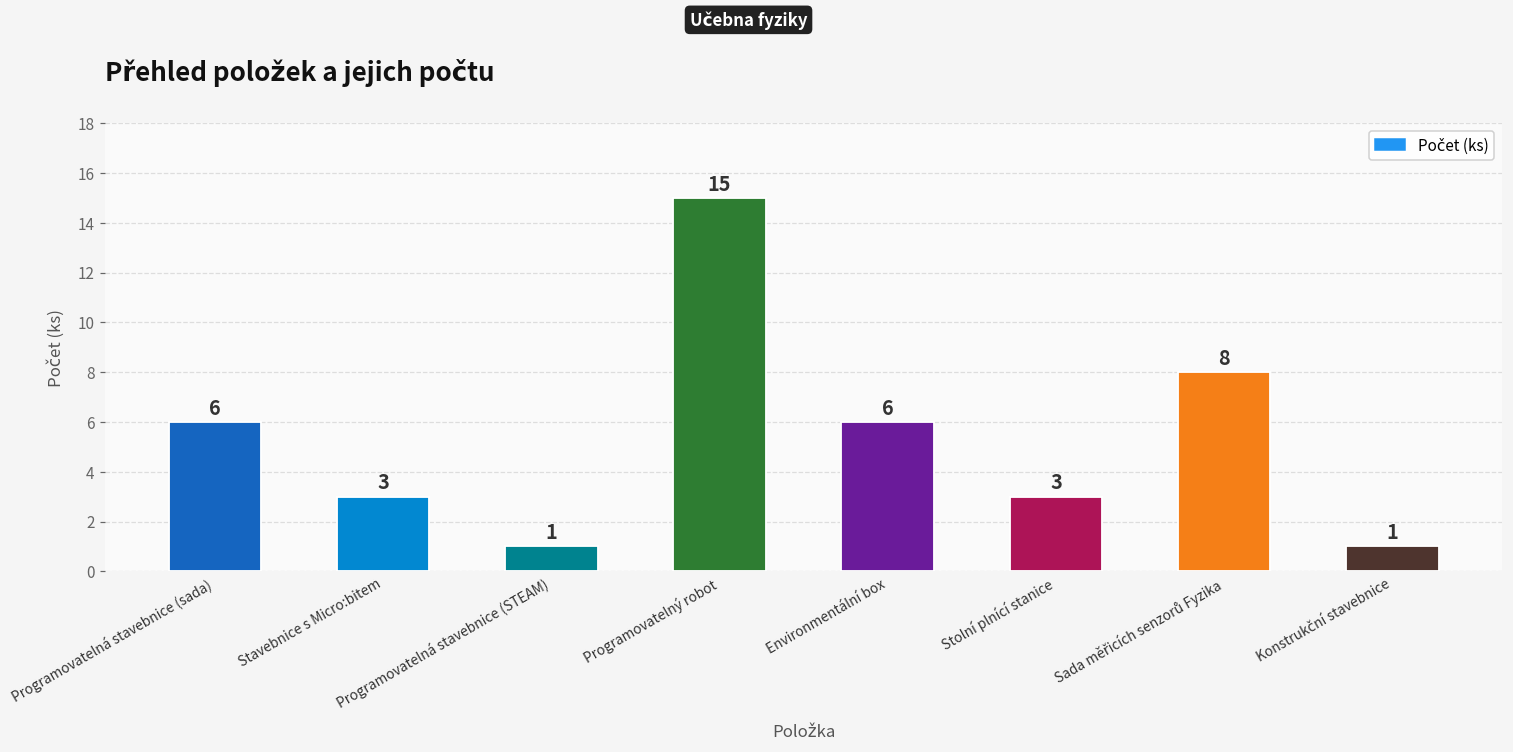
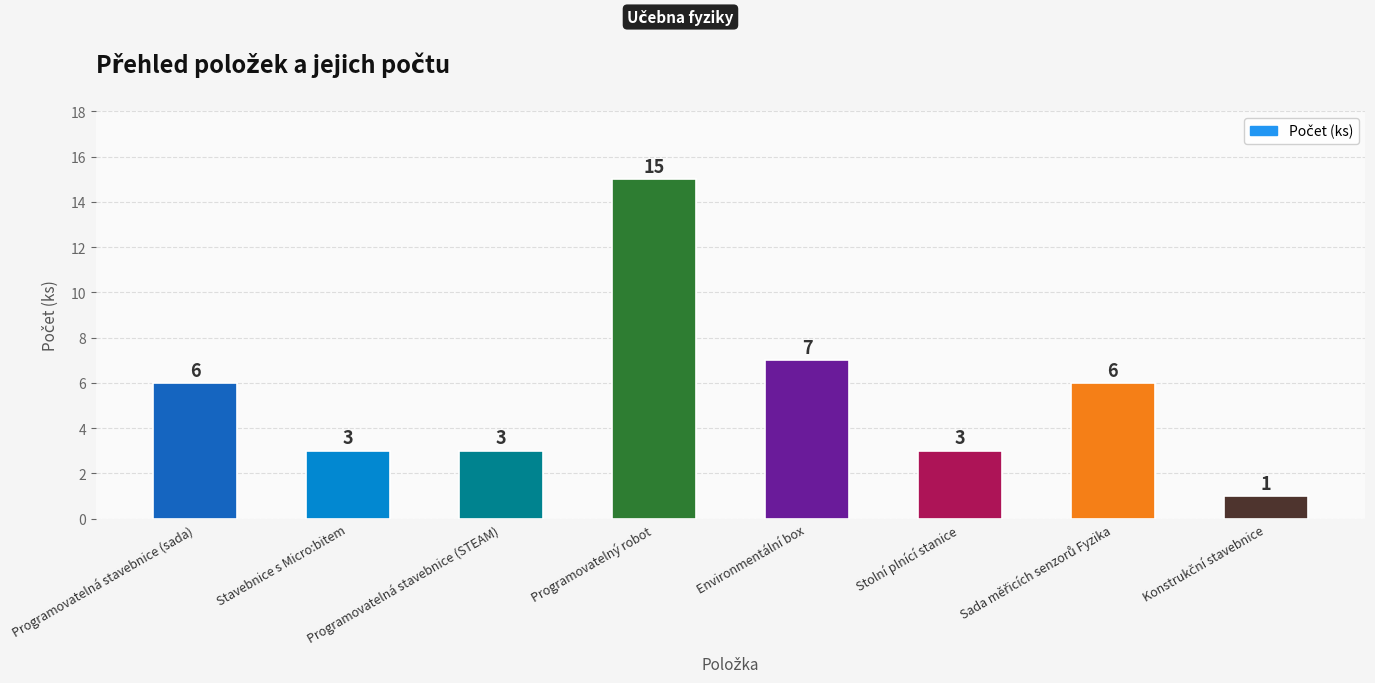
  {
    "Programovatelná stavebnice (sada)": 6,
    "Stavebnice s Micro:bitem": 3,
-   "Programovatelná stavebnice (STEAM)": 1,
+   "Programovatelná stavebnice (STEAM)": 3,
    "Programovatelný robot": 15,
-   "Environmentální box": 6,
+   "Environmentální box": 7,
    "Stolní plnící stanice": 3,
-   "Sada měřicích senzorů Fyzika": 8,
+   "Sada měřicích senzorů Fyzika": 6,
    "Konstrukční stavebnice": 1
  }
